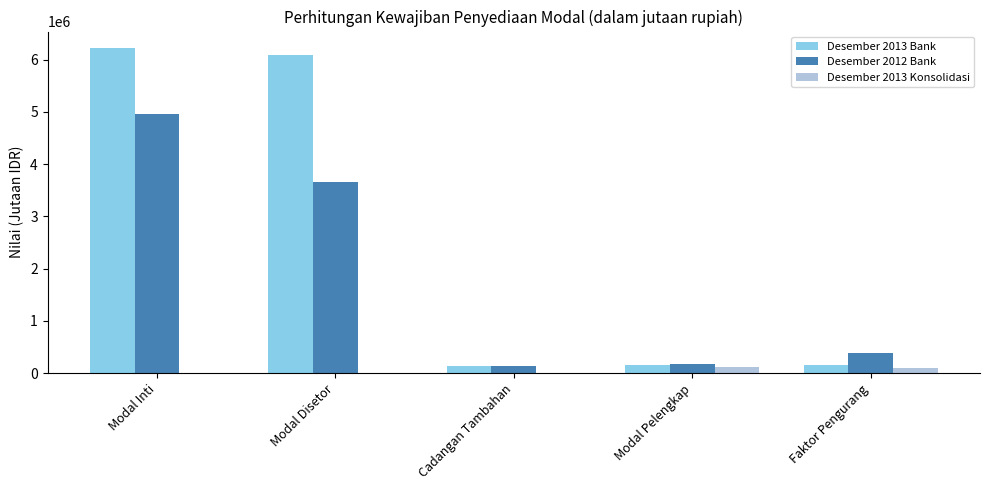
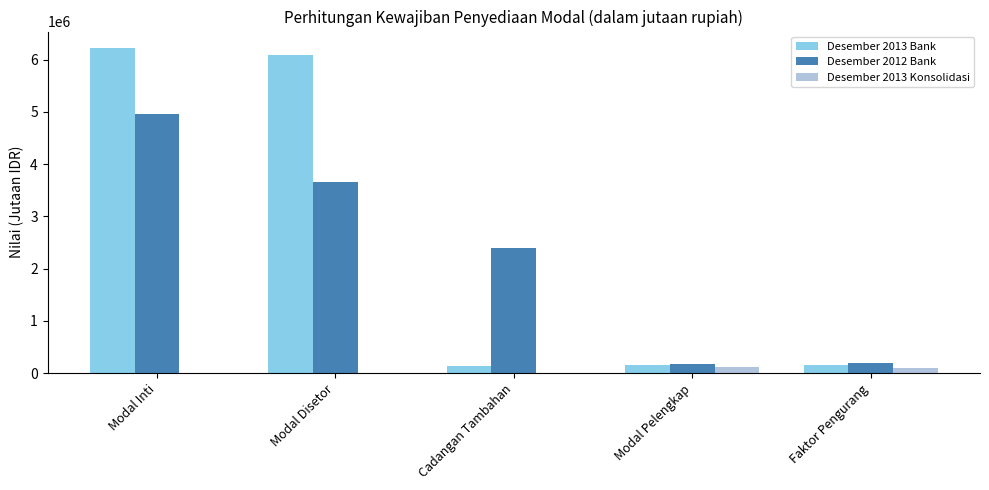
  {
    "Desember 2012 Bank": {
      "Modal Inti": 5000000,
      "Modal Disetor": 3600000,
-     "Cadangan Tambahan": 100000,
+     "Cadangan Tambahan": 2400000,
      "Modal Pelengkap": 200000,
-     "Faktor Pengurang": 400000
+     "Faktor Pengurang": 200000
    }
  }
